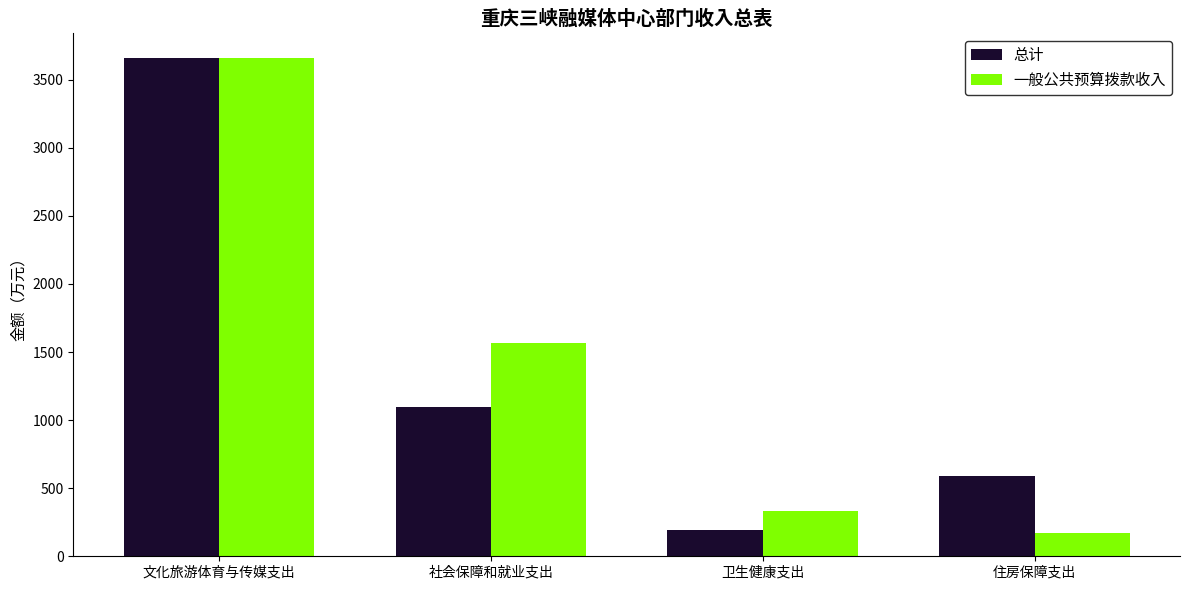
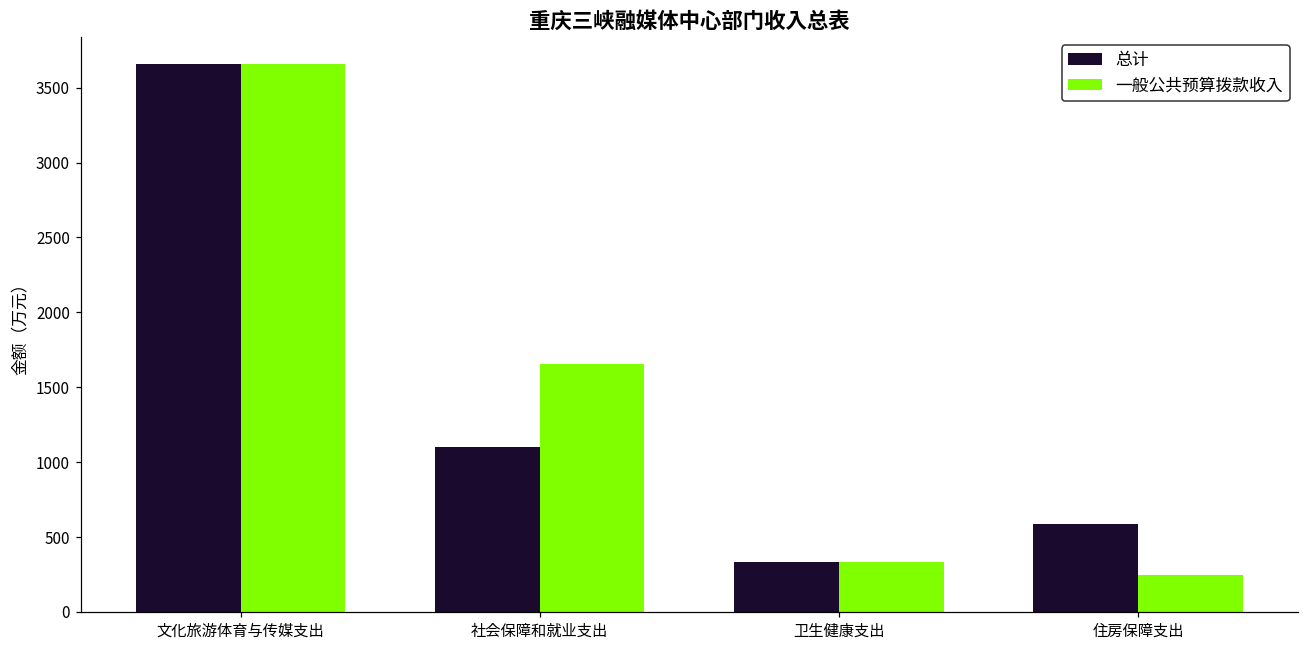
  {
    "总计": {
      "文化旅游体育与传媒支出": 3660,
      "社会保障和就业支出": 1100,
-     "卫生健康支出": 190,
+     "卫生健康支出": 330,
      "住房保障支出": 590
    },
    "一般公共预算拨款收入": {
      "文化旅游体育与传媒支出": 3660,
-     "社会保障和就业支出": 1560,
+     "社会保障和就业支出": 1660,
      "卫生健康支出": 330,
-     "住房保障支出": 170
+     "住房保障支出": 250
    }
  }
